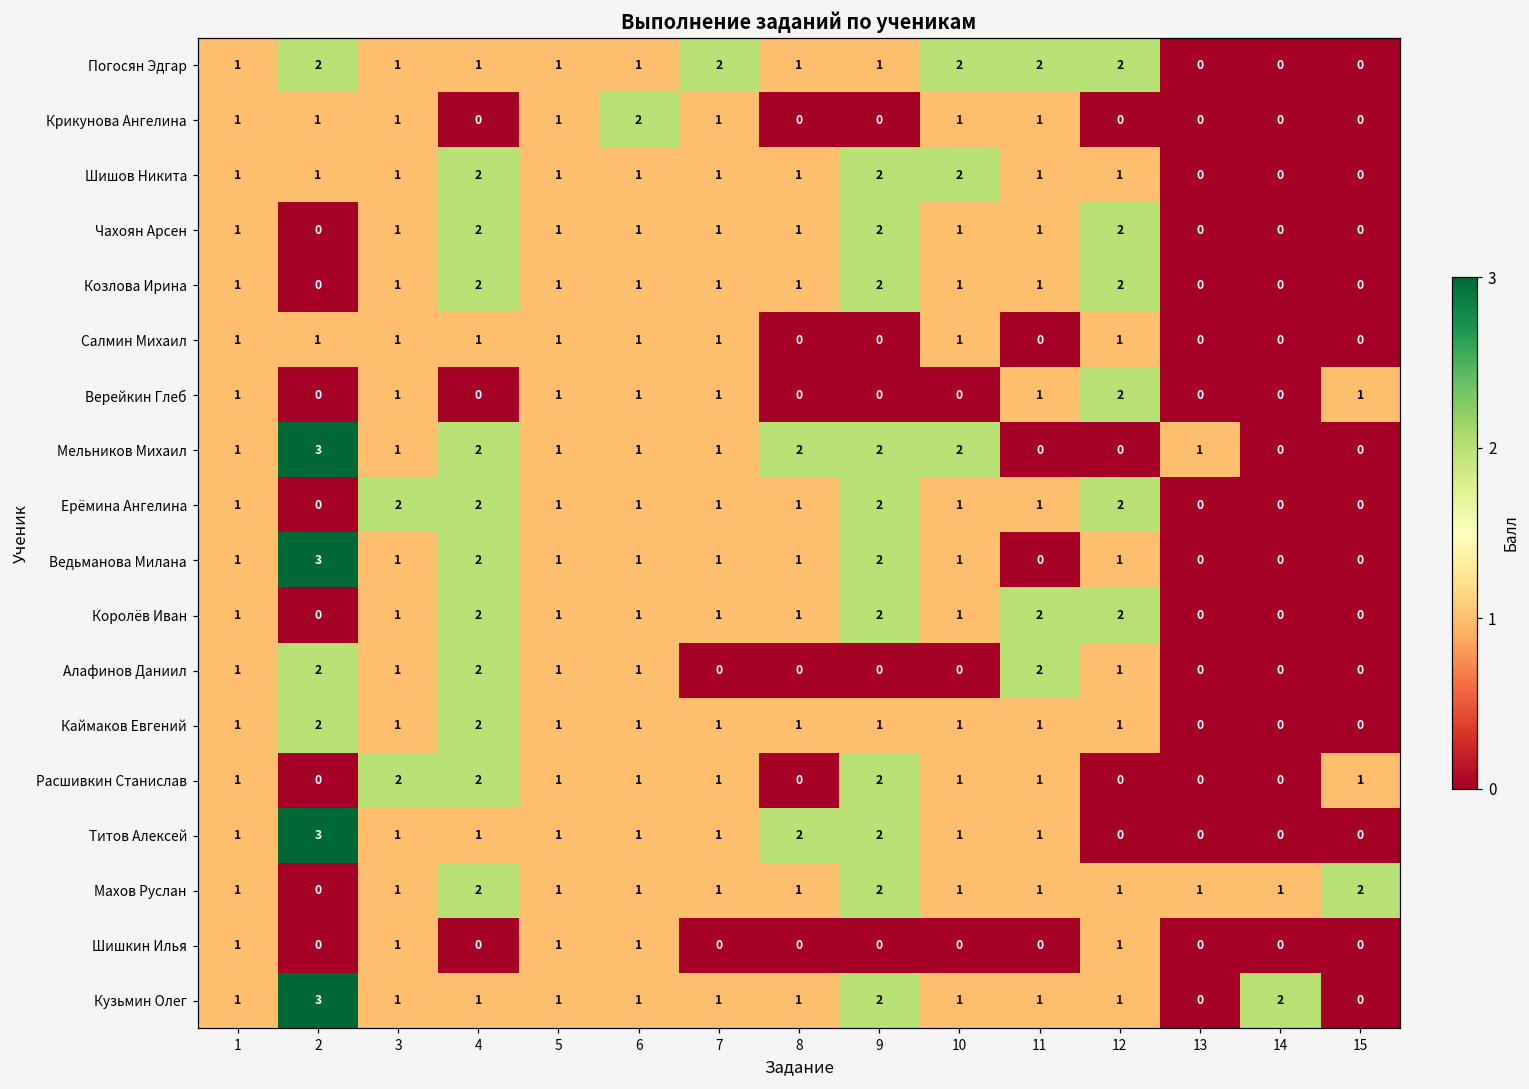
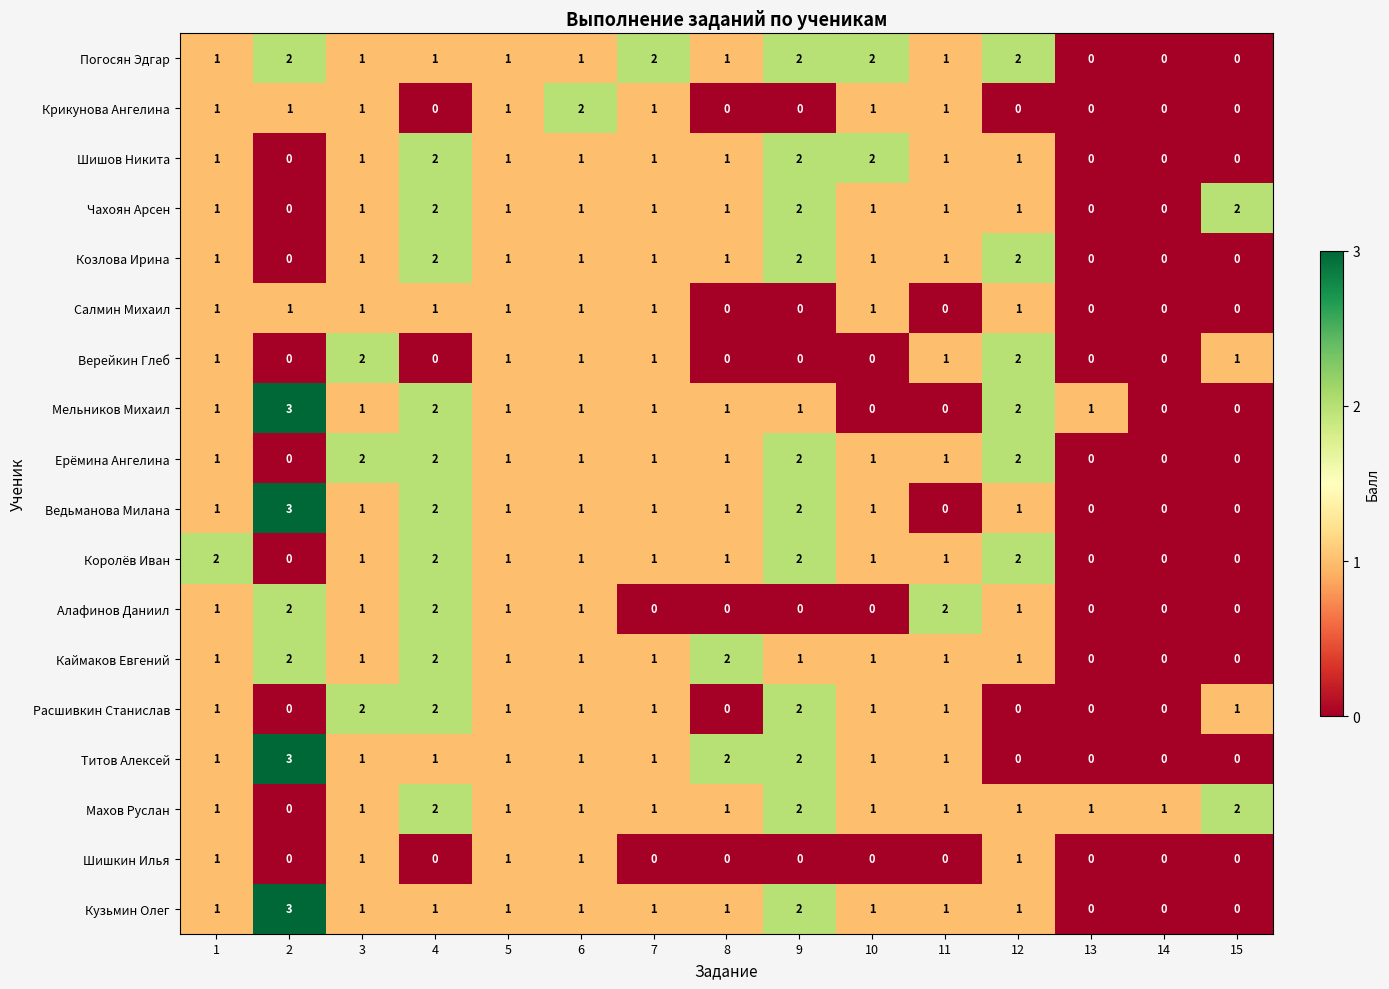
  {
    "Погосян Эдгар": {
      "1": 1,
      "2": 2,
      "3": 1,
      "4": 1,
      "5": 1,
      "6": 1,
      "7": 2,
      "8": 1,
-     "9": 1,
+     "9": 2,
      "10": 2,
-     "11": 2,
+     "11": 1,
      "12": 2,
      "13": 0,
      "14": 0,
      "15": 0
    },
    "Шишов Никита": {
      "1": 1,
-     "2": 1,
+     "2": 0,
      "3": 1,
      "4": 2,
      "5": 1,
      "6": 1,
      "7": 1,
      "8": 1,
      "9": 2,
      "10": 2,
      "11": 1,
      "12": 1,
      "13": 0,
      "14": 0,
      "15": 0
    },
    "Чахоян Арсен": {
      "1": 1,
      "2": 0,
      "3": 1,
      "4": 2,
      "5": 1,
      "6": 1,
      "7": 1,
      "8": 1,
      "9": 2,
      "10": 1,
      "11": 1,
-     "12": 2,
+     "12": 1,
      "13": 0,
      "14": 0,
-     "15": 0
+     "15": 2
    },
    "Верейкин Глеб": {
      "1": 1,
      "2": 0,
-     "3": 1,
+     "3": 2,
      "4": 0,
      "5": 1,
      "6": 1,
      "7": 1,
      "8": 0,
      "9": 0,
      "10": 0,
      "11": 1,
      "12": 2,
      "13": 0,
      "14": 0,
      "15": 1
    },
    "Мельников Михаил": {
      "1": 1,
      "2": 3,
      "3": 1,
      "4": 2,
      "5": 1,
      "6": 1,
      "7": 1,
-     "8": 2,
-     "9": 2,
-     "10": 2,
+     "8": 1,
+     "9": 1,
+     "10": 0,
      "11": 0,
-     "12": 0,
+     "12": 2,
      "13": 1,
      "14": 0,
      "15": 0
    },
    "Королёв Иван": {
-     "1": 1,
+     "1": 2,
      "2": 0,
      "3": 1,
      "4": 2,
      "5": 1,
      "6": 1,
      "7": 1,
      "8": 1,
      "9": 2,
      "10": 1,
-     "11": 2,
+     "11": 1,
      "12": 2,
      "13": 0,
      "14": 0,
      "15": 0
    },
    "Каймаков Евгений": {
      "1": 1,
      "2": 2,
      "3": 1,
      "4": 2,
      "5": 1,
      "6": 1,
      "7": 1,
-     "8": 1,
+     "8": 2,
      "9": 1,
      "10": 1,
      "11": 1,
      "12": 1,
      "13": 0,
      "14": 0,
      "15": 0
    },
    "Кузьмин Олег": {
      "1": 1,
      "2": 3,
      "3": 1,
      "4": 1,
      "5": 1,
      "6": 1,
      "7": 1,
      "8": 1,
      "9": 2,
      "10": 1,
      "11": 1,
      "12": 1,
      "13": 0,
-     "14": 2,
+     "14": 0,
      "15": 0
    }
  }
